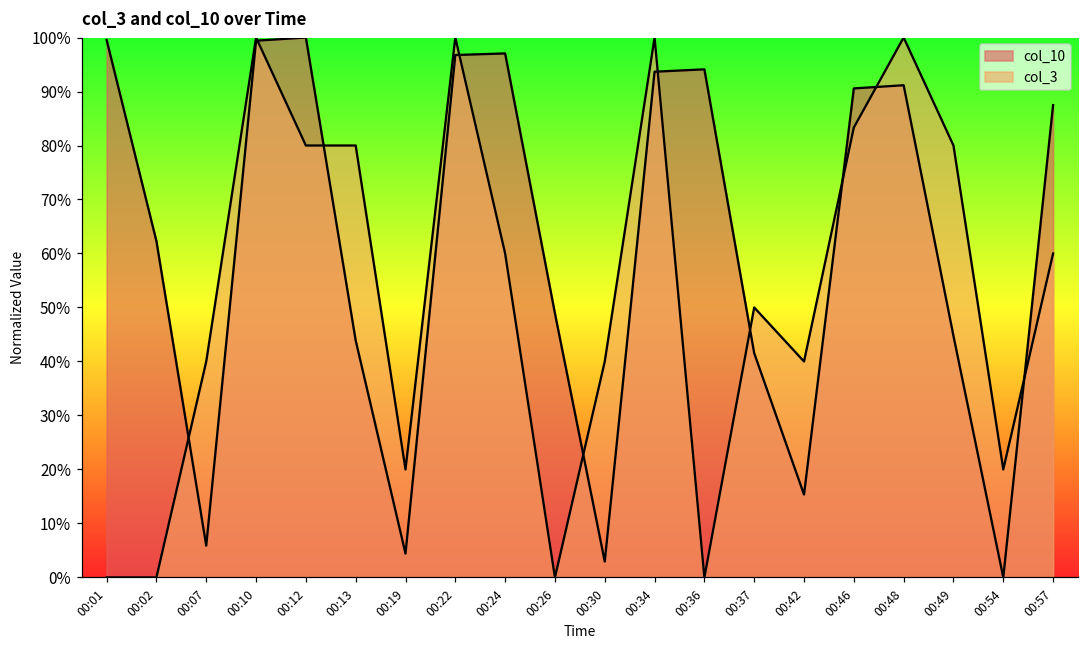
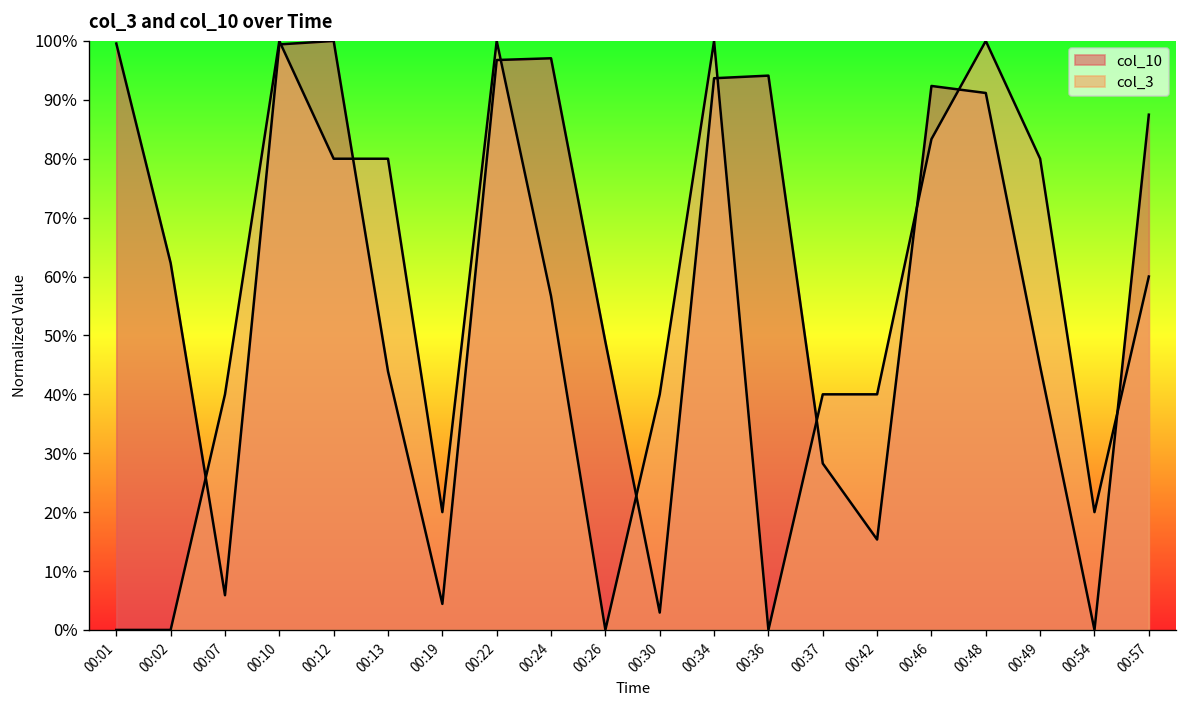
  {
    "col_10": {
      "00:01": "100%",
      "00:02": "62%",
      "00:07": "6%",
      "00:10": "99%",
      "00:12": "100%",
      "00:13": "44%",
      "00:19": "4%",
      "00:22": "97%",
      "00:24": "97%",
      "00:26": "49%",
      "00:30": "3%",
      "00:34": "94%",
      "00:36": "94%",
-     "00:37": "42%",
+     "00:37": "28%",
      "00:42": "15%",
-     "00:46": "91%",
+     "00:46": "92%",
      "00:48": "91%",
      "00:49": "45%",
      "00:54": "0%",
      "00:57": "87%"
    },
    "col_3": {
      "00:01": "0%",
      "00:02": "0%",
      "00:07": "40%",
      "00:10": "100%",
      "00:12": "80%",
      "00:13": "80%",
      "00:19": "20%",
      "00:22": "100%",
-     "00:24": "60%",
+     "00:24": "57%",
      "00:26": "0%",
      "00:30": "40%",
      "00:34": "100%",
      "00:36": "0%",
-     "00:37": "50%",
+     "00:37": "40%",
      "00:42": "40%",
      "00:46": "83%",
      "00:48": "100%",
      "00:49": "80%",
      "00:54": "20%",
      "00:57": "60%"
    }
  }
